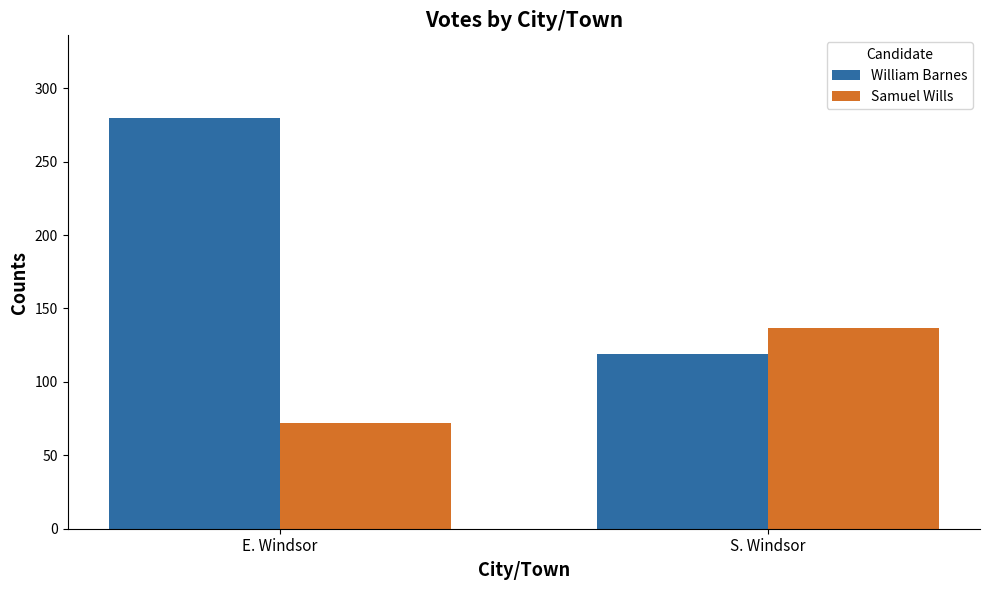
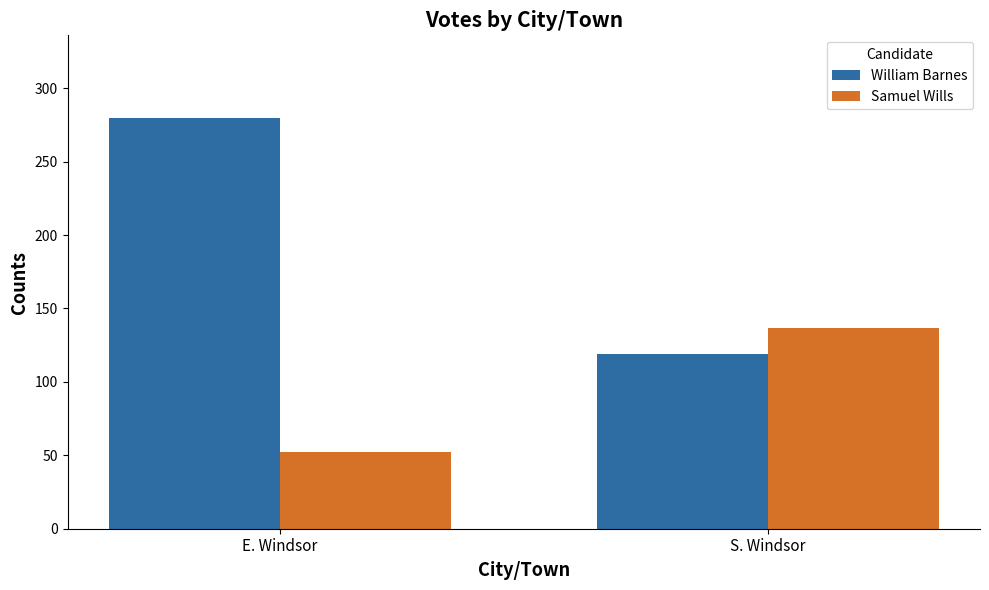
  {
    "William Barnes": {
      "E. Windsor": 280,
      "S. Windsor": 119
    },
    "Samuel Wills": {
-     "E. Windsor": 72,
+     "E. Windsor": 52,
      "S. Windsor": 137
    }
  }
